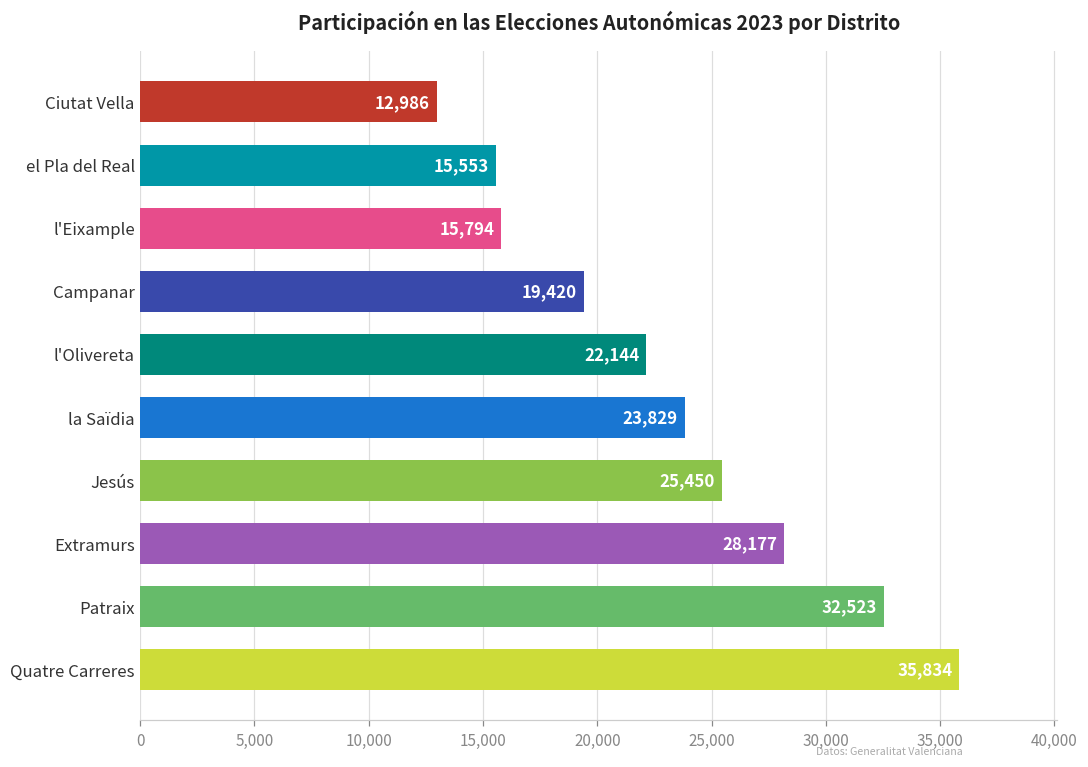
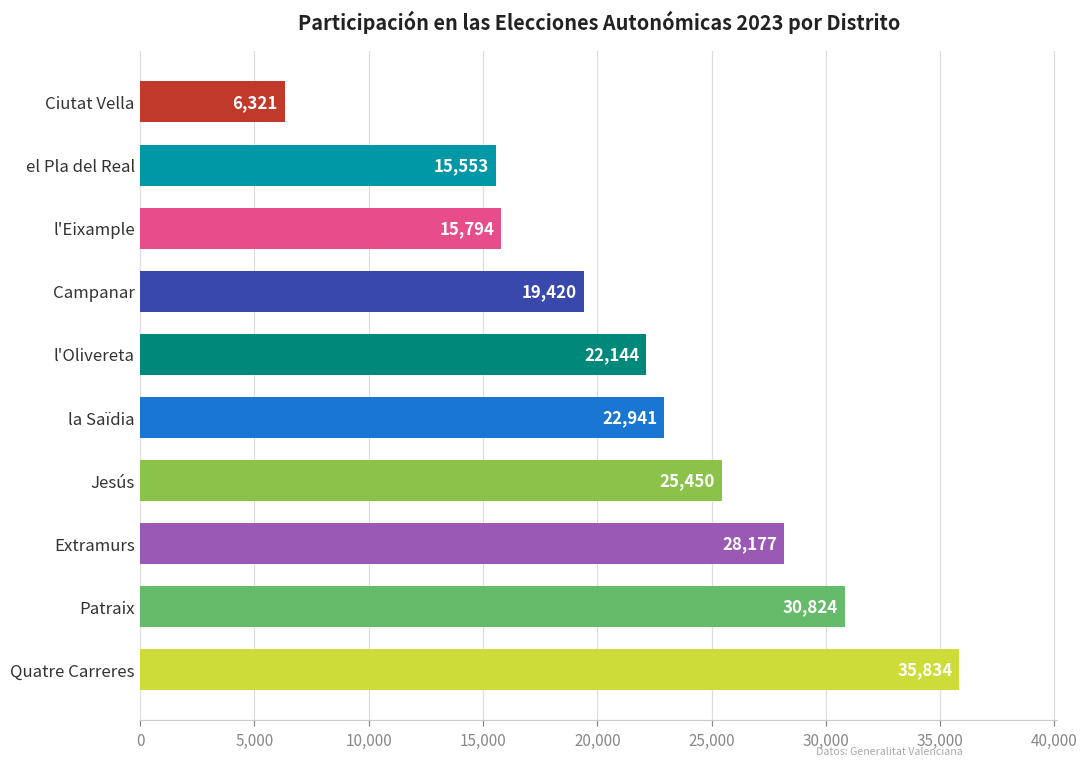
  {
-   "Ciutat Vella": "12,986",
+   "Ciutat Vella": "6,321",
    "el Pla del Real": "15,553",
    "l'Eixample": "15,794",
    "Campanar": "19,420",
    "l'Olivereta": "22,144",
-   "la Saïdia": "23,829",
+   "la Saïdia": "22,941",
    "Jesús": "25,450",
    "Extramurs": "28,177",
-   "Patraix": "32,523",
+   "Patraix": "30,824",
    "Quatre Carreres": "35,834"
  }
